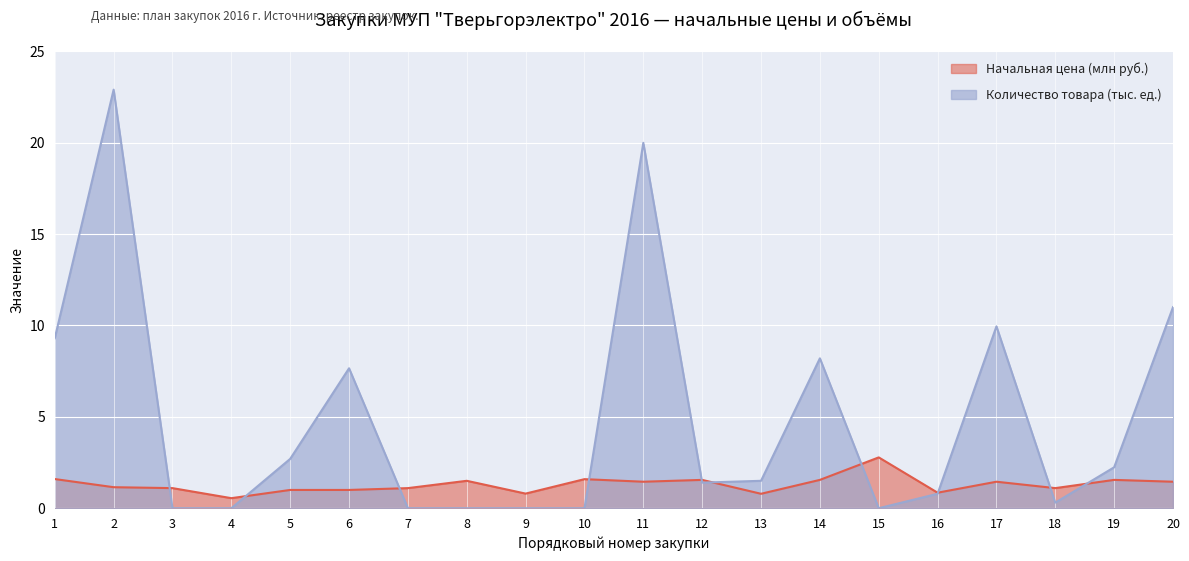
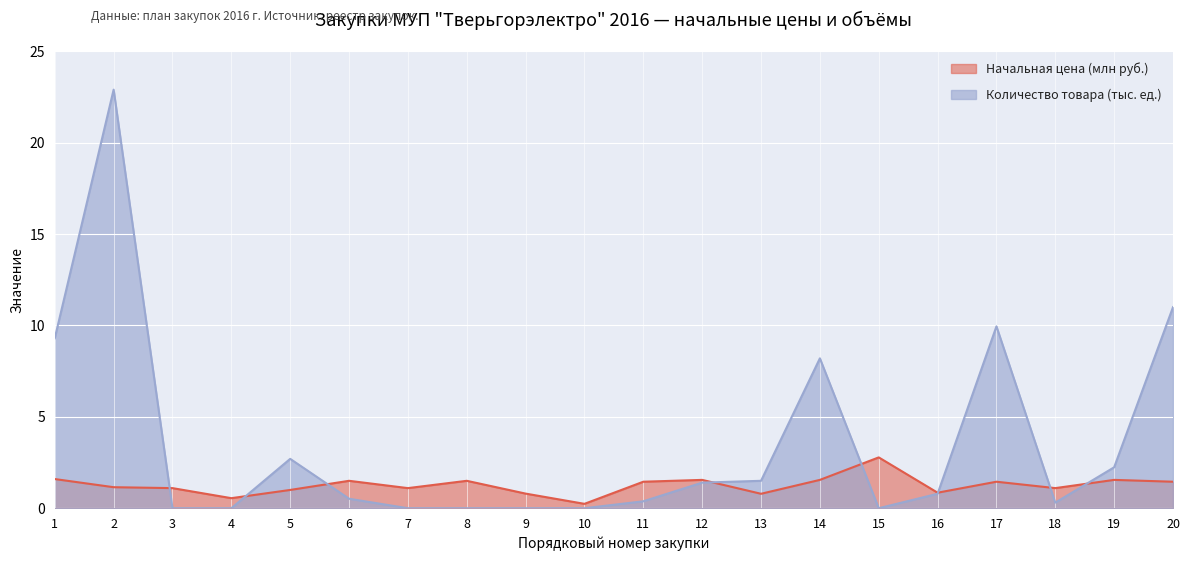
  {
    "Начальная цена (млн руб.)": {
      "1": 1.6,
      "2": 1.2,
      "3": 1.1,
      "4": 0.6,
      "5": 1.0,
-     "6": 1.0,
+     "6": 1.5,
      "7": 1.1,
      "8": 1.5,
      "9": 0.8,
-     "10": 1.6,
+     "10": 0.2,
      "11": 1.5,
      "12": 1.6,
      "13": 0.8,
      "14": 1.6,
      "15": 2.8,
      "17": 1.5,
      "18": 1.1,
      "19": 1.6,
      "20": 1.5
    },
    "Количество товара (тыс. ед.)": {
      "1": 9.3,
      "2": 22.9,
      "3": 0.0,
      "4": 0.0,
      "5": 2.7,
-     "6": 7.7,
+     "6": 0.5,
      "7": 0.0,
      "8": 0.0,
      "9": 0.0,
      "10": 0.0,
-     "11": 20.0,
+     "11": 0.4,
      "12": 1.4,
      "13": 1.5,
      "14": 8.2,
      "15": 0.0,
      "17": 10.0,
      "18": 0.3,
      "19": 2.2,
      "20": 11.0
    }
  }
